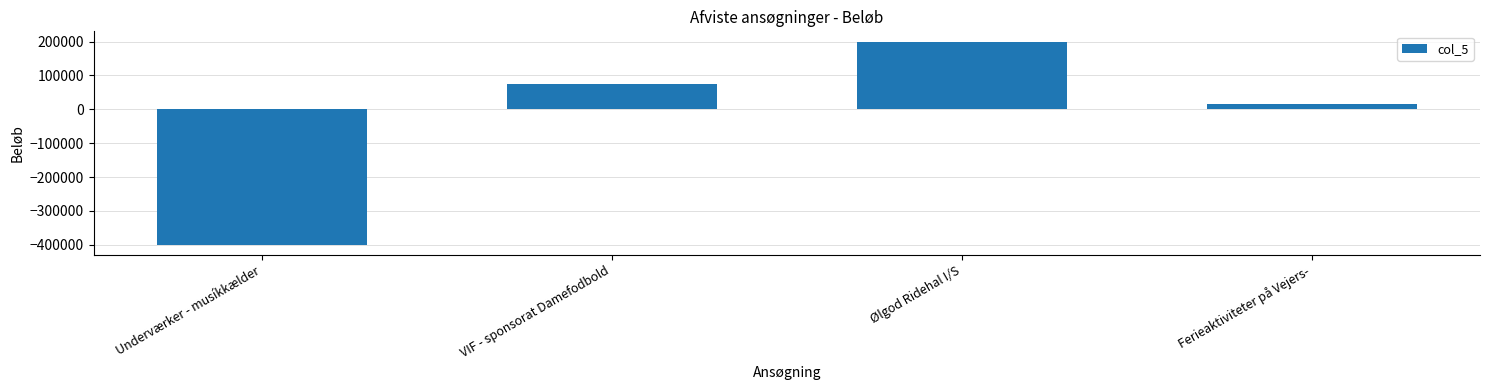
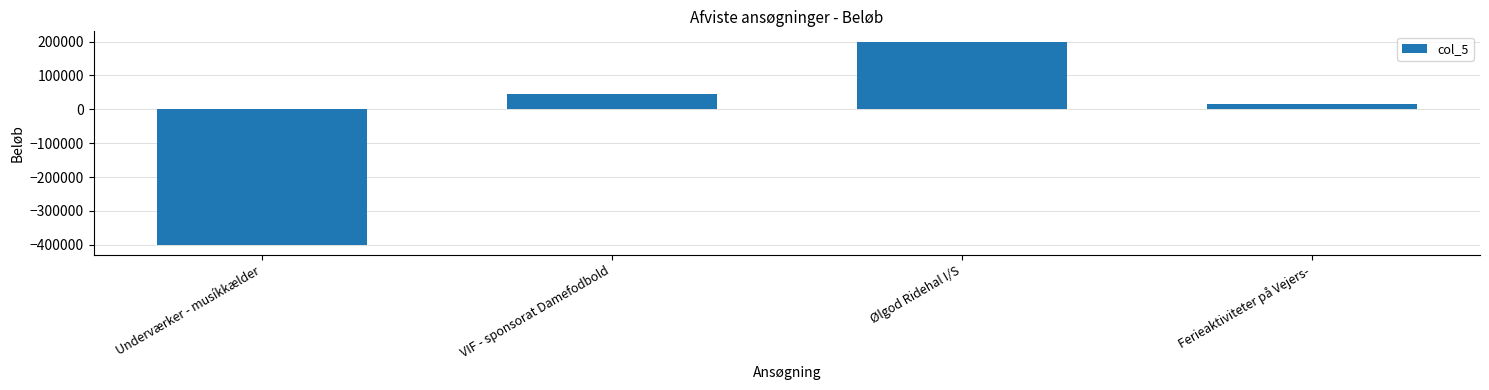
  {
    "Underværker - musíkkælder": -400000,
-   "VIF - sponsorat Damefodbold": 80000,
+   "VIF - sponsorat Damefodbold": 50000,
    "Ølgod Ridehal I/S": 200000,
    "Ferieaktiviteter på Vejers-": 10000
  }
